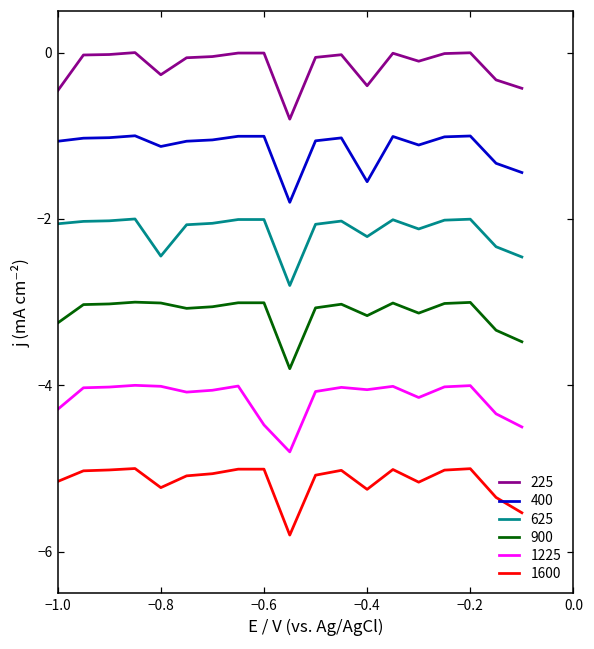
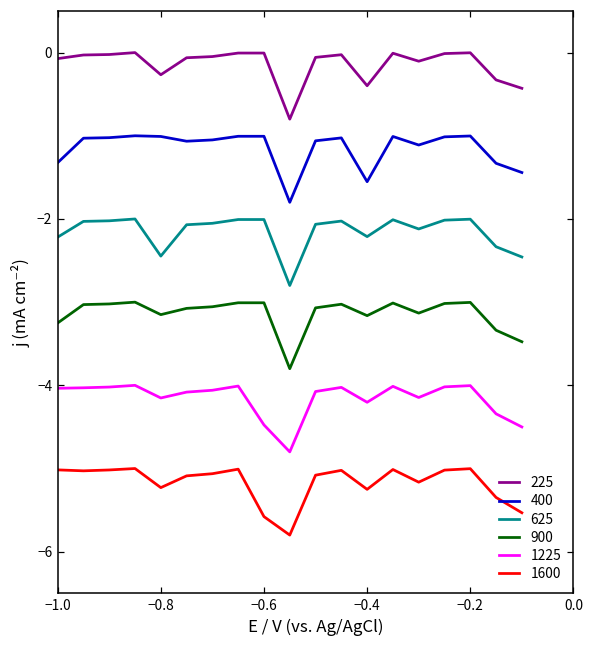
  {
    "225": {
-     "−1.0": -0.5,
+     "−1.0": -0.1,
      "−0.8": -0.3,
      "−0.6": 0.0,
      "−0.4": -0.4,
      "−0.2": 0.0
    },
    "400": {
-     "−1.0": -1.1,
-     "−0.8": -1.1,
+     "−1.0": -1.3,
+     "−0.8": -1.0,
      "−0.6": -1.0,
      "−0.4": -1.6,
      "−0.2": -1.0
    },
    "625": {
-     "−1.0": -2.1,
+     "−1.0": -2.2,
      "−0.8": -2.4,
      "−0.6": -2.0,
      "−0.4": -2.2,
      "−0.2": -2.0
    },
    "900": {
      "−1.0": -3.3,
-     "−0.8": -3.0,
+     "−0.8": -3.2,
      "−0.6": -3.0,
      "−0.4": -3.2,
      "−0.2": -3.0
    },
    "1225": {
-     "−1.0": -4.3,
-     "−0.8": -4.0,
+     "−1.0": -4.0,
+     "−0.8": -4.2,
      "−0.6": -4.5,
-     "−0.4": -4.1,
+     "−0.4": -4.2,
      "−0.2": -4.0
    },
    "1600": {
-     "−1.0": -5.2,
+     "−1.0": -5.0,
      "−0.8": -5.2,
-     "−0.6": -5.0,
+     "−0.6": -5.6,
      "−0.4": -5.3,
      "−0.2": -5.0
    }
  }
